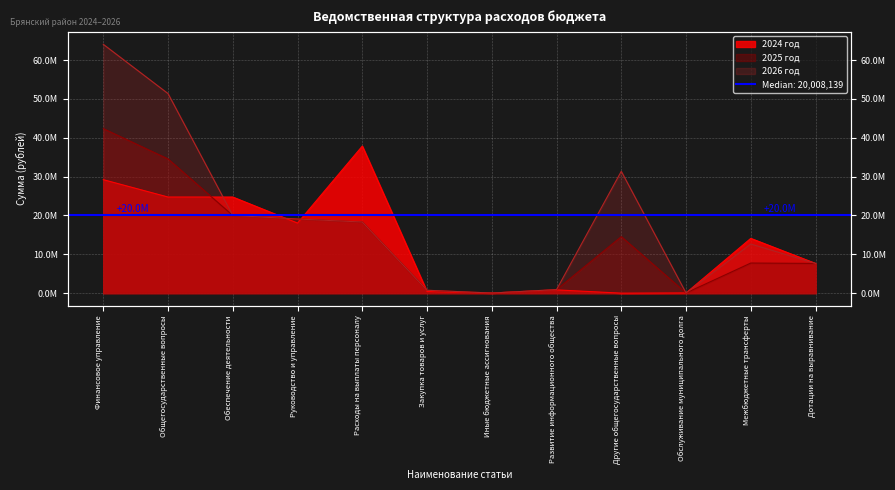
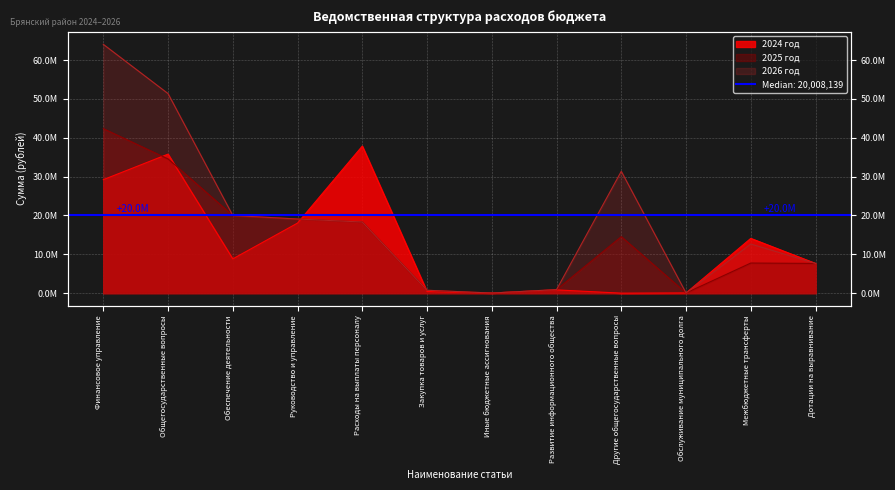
  {
    "2024 год": {
      "Финансовое управление": 29000000,
-     "Общегосударственные вопросы": 25000000,
-     "Обеспечение деятельности": 25000000,
+     "Общегосударственные вопросы": 36000000,
+     "Обеспечение деятельности": 9000000,
      "Руководство и управление": 18000000,
      "Расходы на выплаты персоналу": 38000000,
      "Другие общегосударственные вопросы": 0,
      "Межбюджетные трансферты": 14000000
    }
  }
